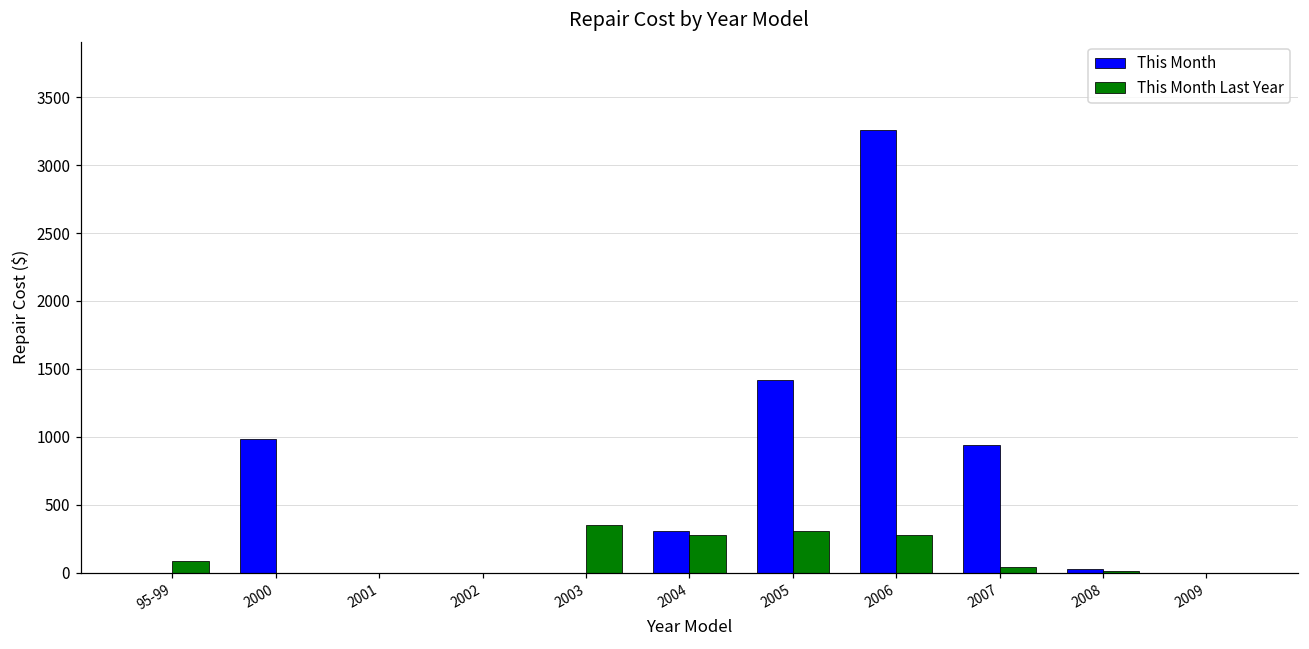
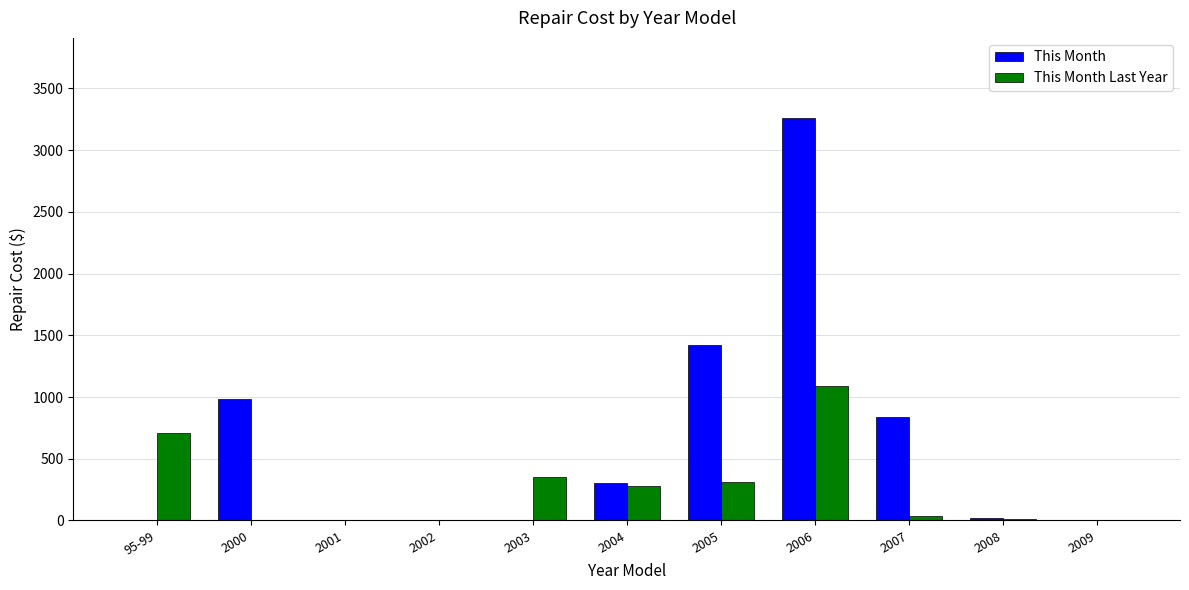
  {
    "This Month": {
      "95-99": 0,
      "2000": 980,
      "2001": 0,
      "2002": 0,
      "2003": 0,
      "2004": 310,
      "2005": 1420,
      "2006": 3260,
-     "2007": 940,
+     "2007": 840,
      "2008": 20,
      "2009": 0
    },
    "This Month Last Year": {
-     "95-99": 80,
+     "95-99": 710,
      "2000": 0,
      "2001": 0,
      "2002": 0,
      "2003": 350,
      "2004": 280,
      "2005": 310,
-     "2006": 280,
+     "2006": 1090,
      "2007": 40,
      "2009": 0
    }
  }
